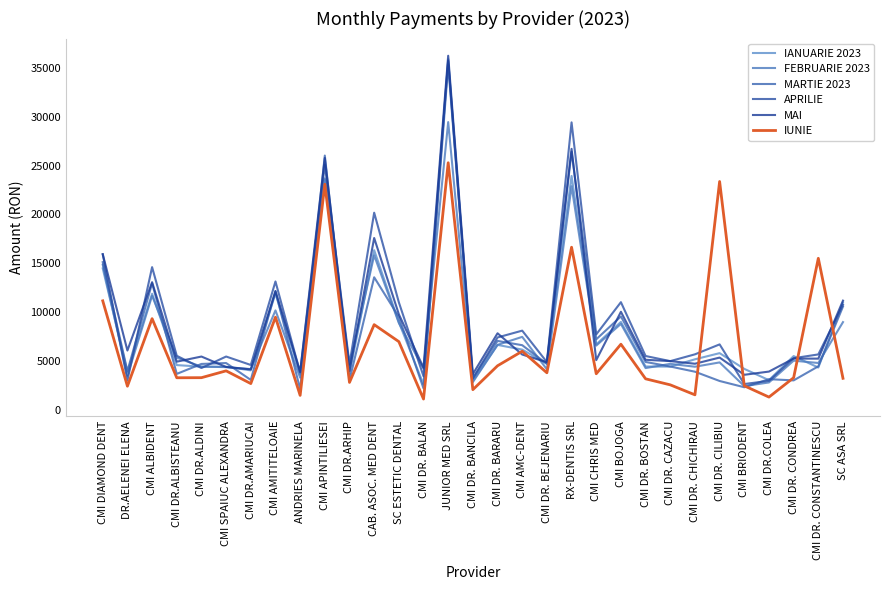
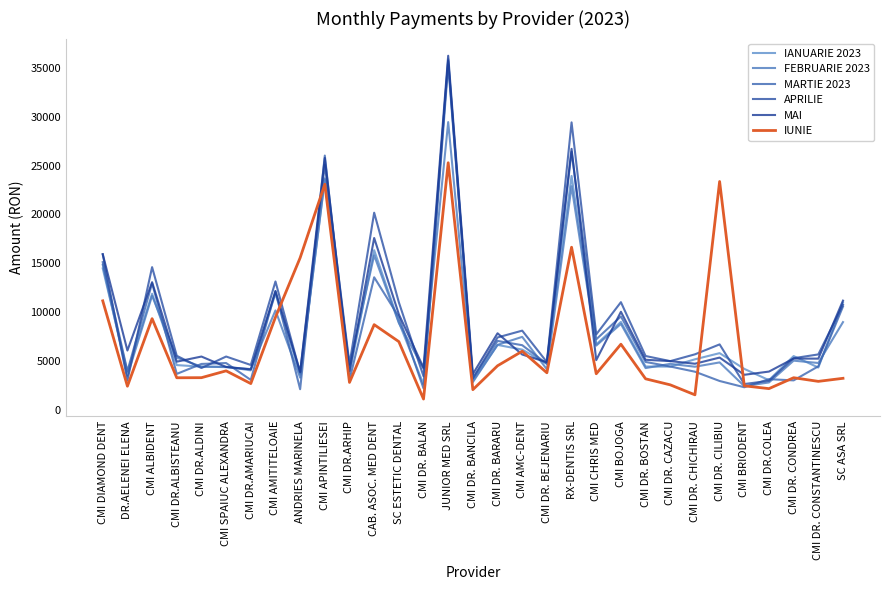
  {
    "IUNIE": {
      "CMI DIAMOND DENT": 11000,
      "DR.AELENEI ELENA": 2000,
      "CMI ALBIDENT": 9000,
      "CMI DR.ALBISTEANU": 3000,
      "CMI DR.ALDINI": 3000,
      "CMI SPAIUC ALEXANDRA": 4000,
      "CMI DR.AMARIUCAI": 3000,
      "CMI AMITITELOAIE": 10000,
-     "ANDRIES MARINELA": 2000,
+     "ANDRIES MARINELA": 16000,
      "CMI APINTILIESEI": 23000,
      "CAB. ASOC. MED DENT": 9000,
      "SC ESTETIC DENTAL": 7000,
      "CMI DR. BALAN": 1000,
      "JUNIOR MED SRL": 25000,
      "CMI DR. BANCILA": 2000,
      "CMI DR. BARARU": 5000,
      "CMI DR. BEJENARIU": 4000,
      "RX-DENTIS SRL": 17000,
      "CMI CHRIS MED": 4000,
      "CMI BOJOGA": 7000,
      "CMI DR. BOSTAN": 3000,
      "CMI DR. CAZACU": 3000,
      "CMI DR. CHICHIRAU": 2000,
      "CMI DR. CILIBIU": 23000,
-     "CMI DR.COLEA": 1000,
+     "CMI DR.COLEA": 2000,
      "CMI DR. CONDREA": 3000,
-     "CMI DR. CONSTANTINESCU": 16000,
+     "CMI DR. CONSTANTINESCU": 3000,
      "SC ASA SRL": 3000
    }
  }
